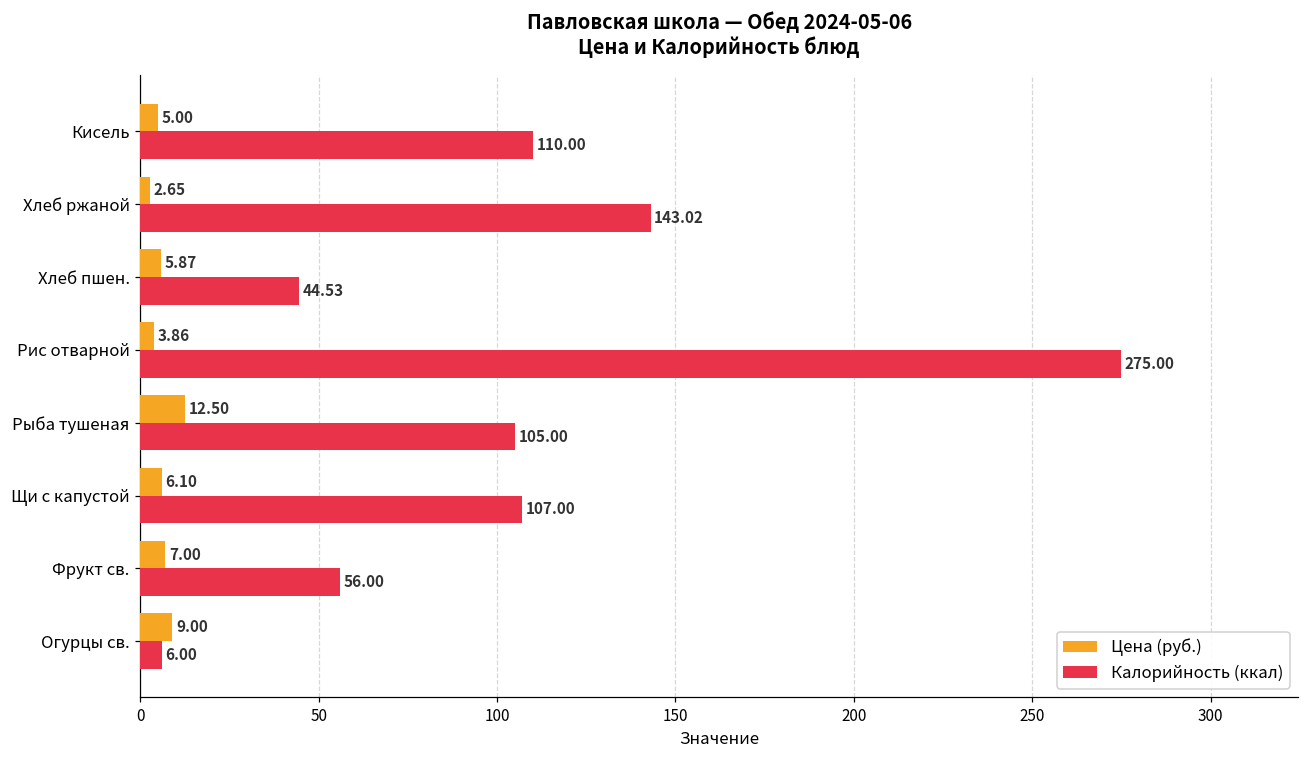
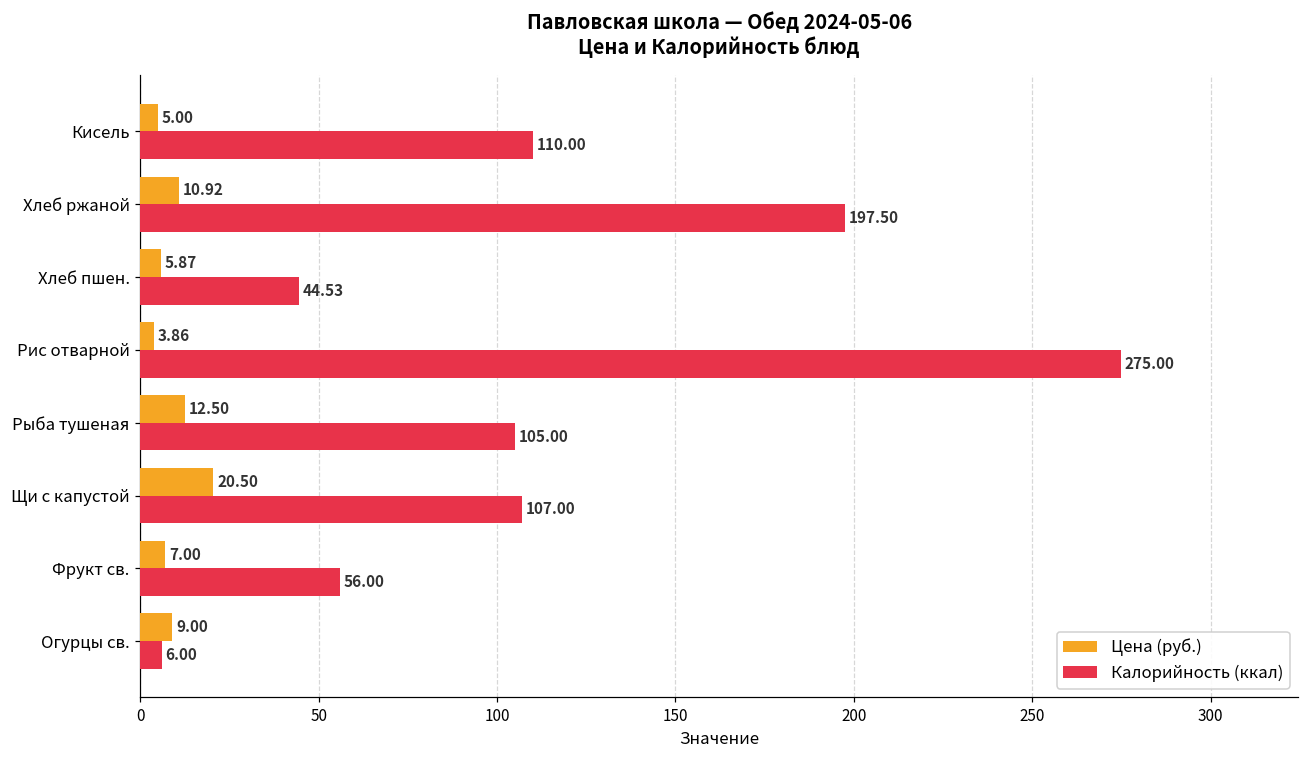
  {
    "Цена (руб.)": {
      "Кисель": 5.00,
-     "Хлеб ржаной": 2.65,
+     "Хлеб ржаной": 10.92,
      "Хлеб пшен.": 5.87,
      "Рис отварной": 3.86,
      "Рыба тушеная": 12.50,
-     "Щи с капустой": 6.10,
+     "Щи с капустой": 20.50,
      "Фрукт св.": 7.00,
      "Огурцы св.": 9.00
    },
    "Калорийность (ккал)": {
      "Кисель": 110.00,
-     "Хлеб ржаной": 143.02,
+     "Хлеб ржаной": 197.50,
      "Хлеб пшен.": 44.53,
      "Рис отварной": 275.00,
      "Рыба тушеная": 105.00,
      "Щи с капустой": 107.00,
      "Фрукт св.": 56.00,
      "Огурцы св.": 6.00
    }
  }
